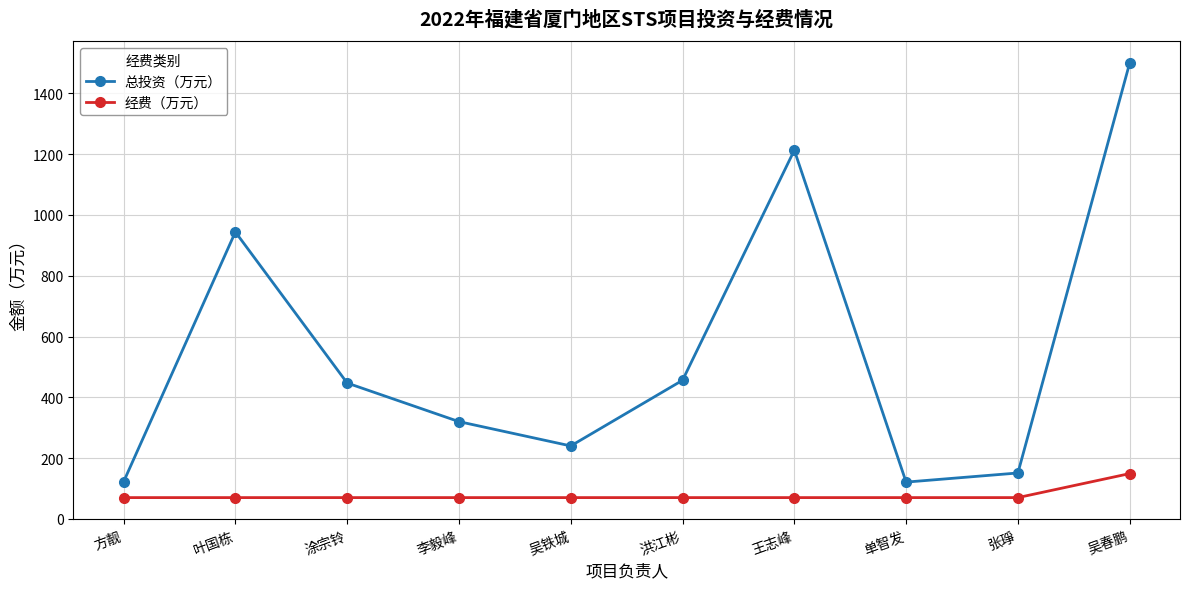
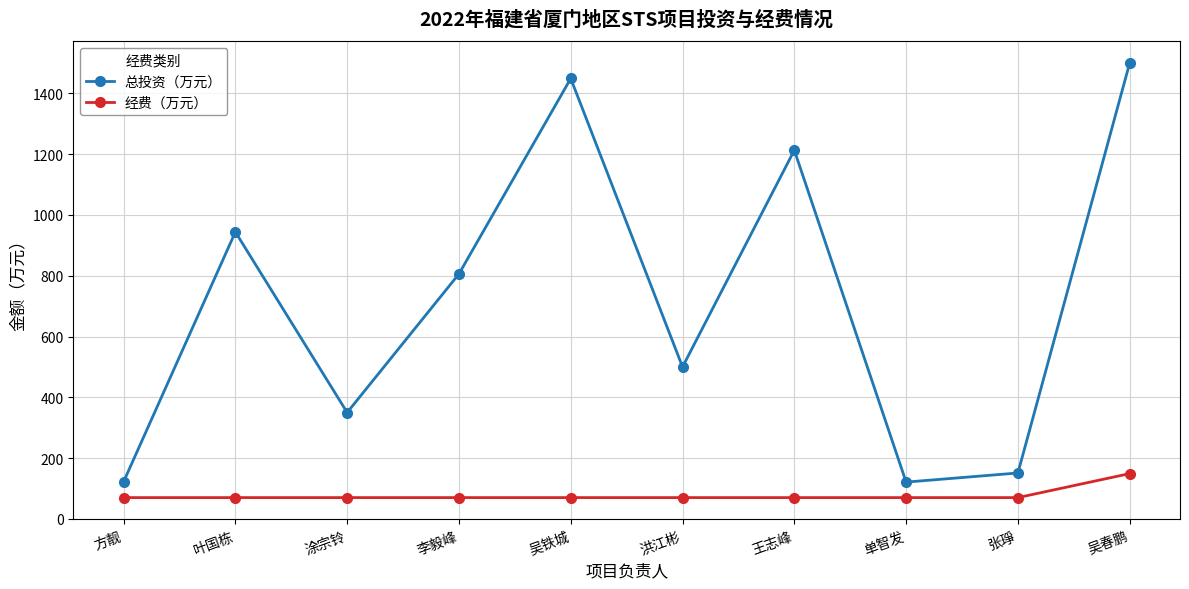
  {
    "总投资（万元）": {
      "方靓": 120,
      "叶国栋": 940,
-     "涂宗铃": 450,
-     "李毅峰": 320,
-     "吴铁城": 240,
-     "洪江彬": 460,
+     "涂宗铃": 350,
+     "李毅峰": 810,
+     "吴铁城": 1450,
+     "洪江彬": 500,
      "王志峰": 1210,
      "单智发": 120,
      "张琤": 150,
      "吴春鹏": 1500
    },
    "经费（万元）": {
      "方靓": 70,
      "叶国栋": 70,
      "涂宗铃": 70,
      "李毅峰": 70,
      "吴铁城": 70,
      "洪江彬": 70,
      "王志峰": 70,
      "单智发": 70,
      "张琤": 70,
      "吴春鹏": 150
    }
  }
